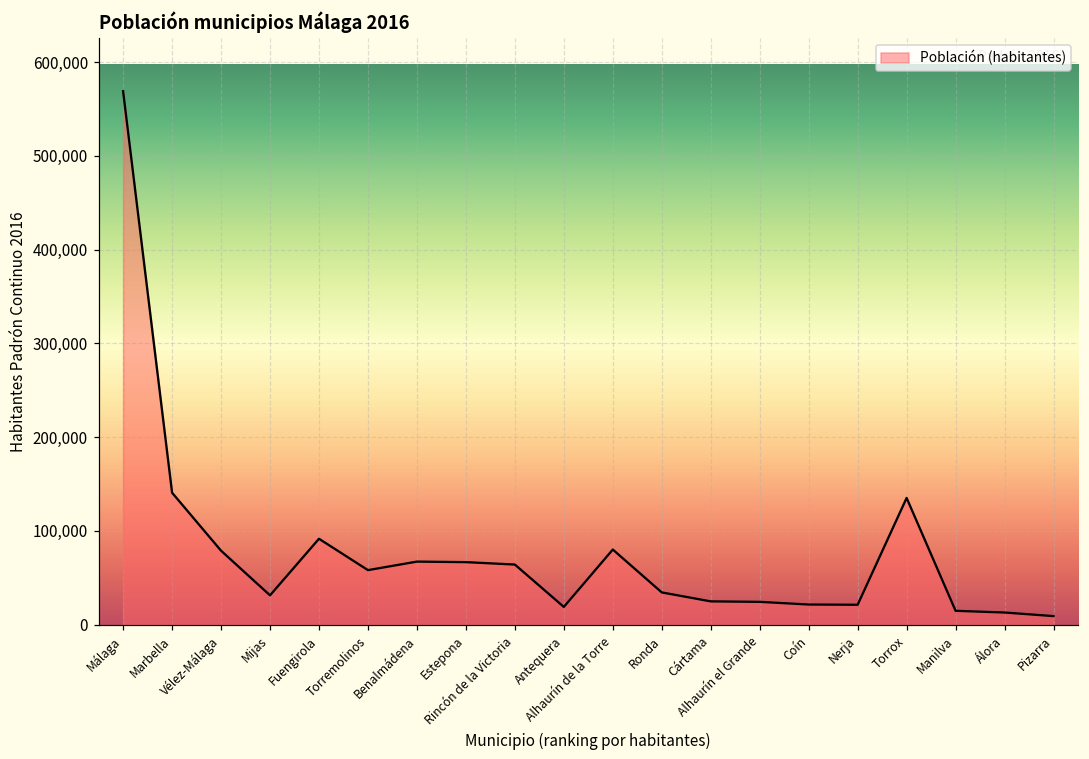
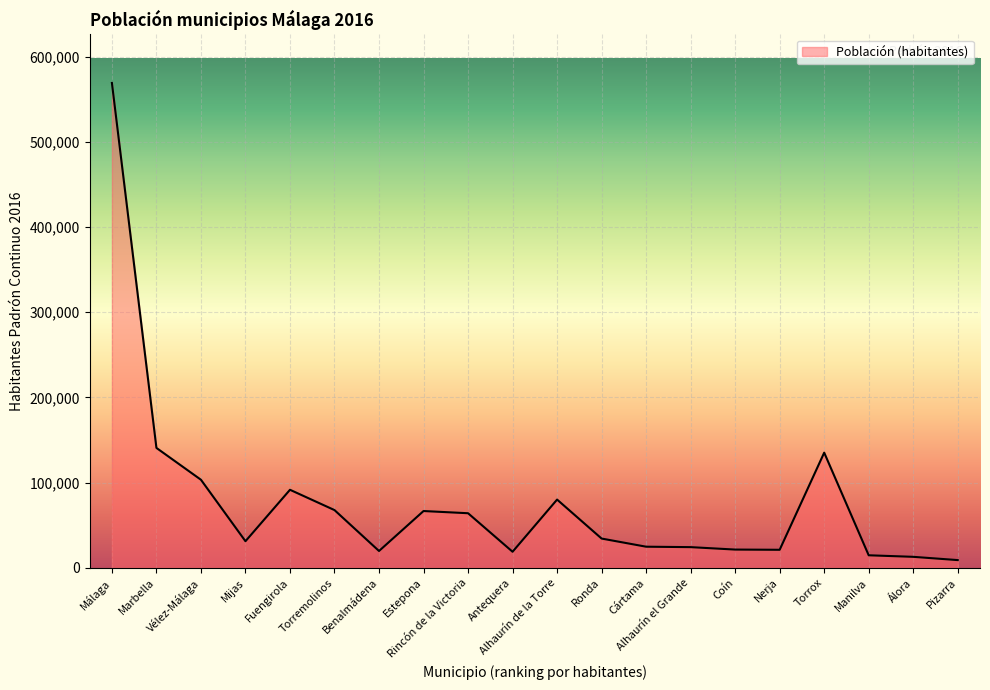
  {
    "Málaga": "570,000",
    "Marbella": "140,000",
-   "Vélez-Málaga": "80,000",
+   "Vélez-Málaga": "100,000",
    "Mijas": "30,000",
    "Fuengirola": "90,000",
-   "Torremolinos": "60,000",
-   "Benalmádena": "70,000",
+   "Torremolinos": "70,000",
+   "Benalmádena": "20,000",
    "Estepona": "70,000",
    "Rincón de la Victoria": "60,000",
    "Antequera": "20,000",
    "Alhaurín de la Torre": "80,000",
    "Ronda": "30,000",
    "Cártama": "20,000",
    "Alhaurín el Grande": "20,000",
    "Coín": "20,000",
    "Nerja": "20,000",
    "Torrox": "140,000",
    "Manilva": "10,000",
    "Álora": "10,000",
    "Pizarra": "10,000"
  }
